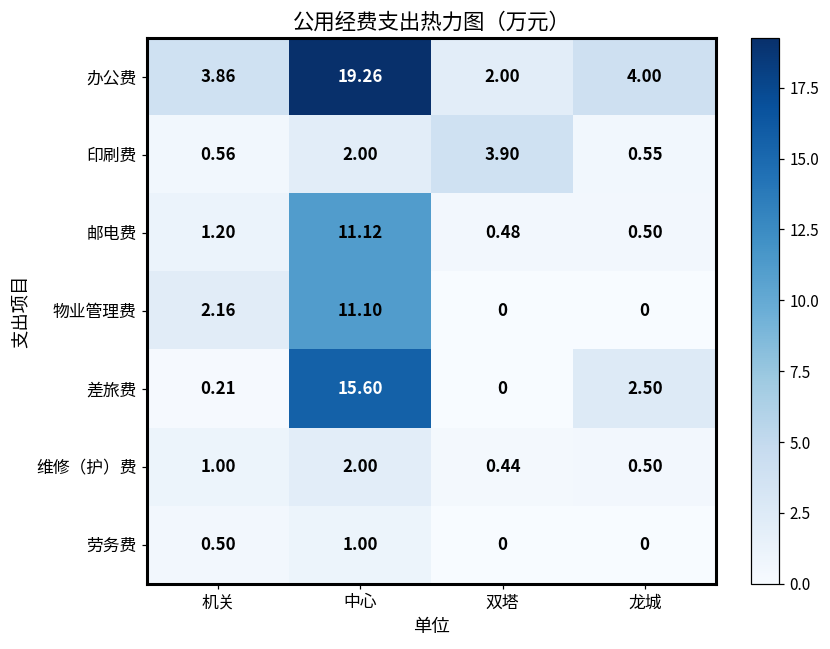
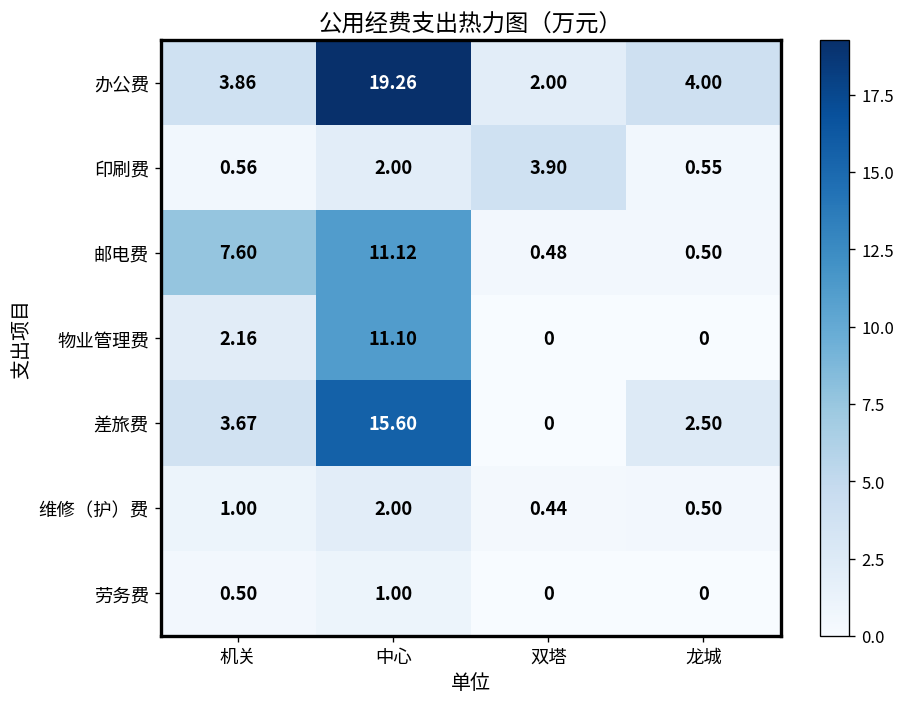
  {
    "办公费": {
      "机关": 3.86,
      "中心": 19.26,
      "双塔": 2.00,
      "龙城": 4.00
    },
    "印刷费": {
      "机关": 0.56,
      "中心": 2.00,
      "双塔": 3.90,
      "龙城": 0.55
    },
    "邮电费": {
-     "机关": 1.20,
+     "机关": 7.60,
      "中心": 11.12,
      "双塔": 0.48,
      "龙城": 0.50
    },
    "物业管理费": {
      "机关": 2.16,
      "中心": 11.10,
      "双塔": 0,
      "龙城": 0
    },
    "差旅费": {
-     "机关": 0.21,
+     "机关": 3.67,
      "中心": 15.60,
      "双塔": 0,
      "龙城": 2.50
    },
    "维修（护）费": {
      "机关": 1.00,
      "中心": 2.00,
      "双塔": 0.44,
      "龙城": 0.50
    },
    "劳务费": {
      "机关": 0.50,
      "中心": 1.00,
      "双塔": 0,
      "龙城": 0
    }
  }
